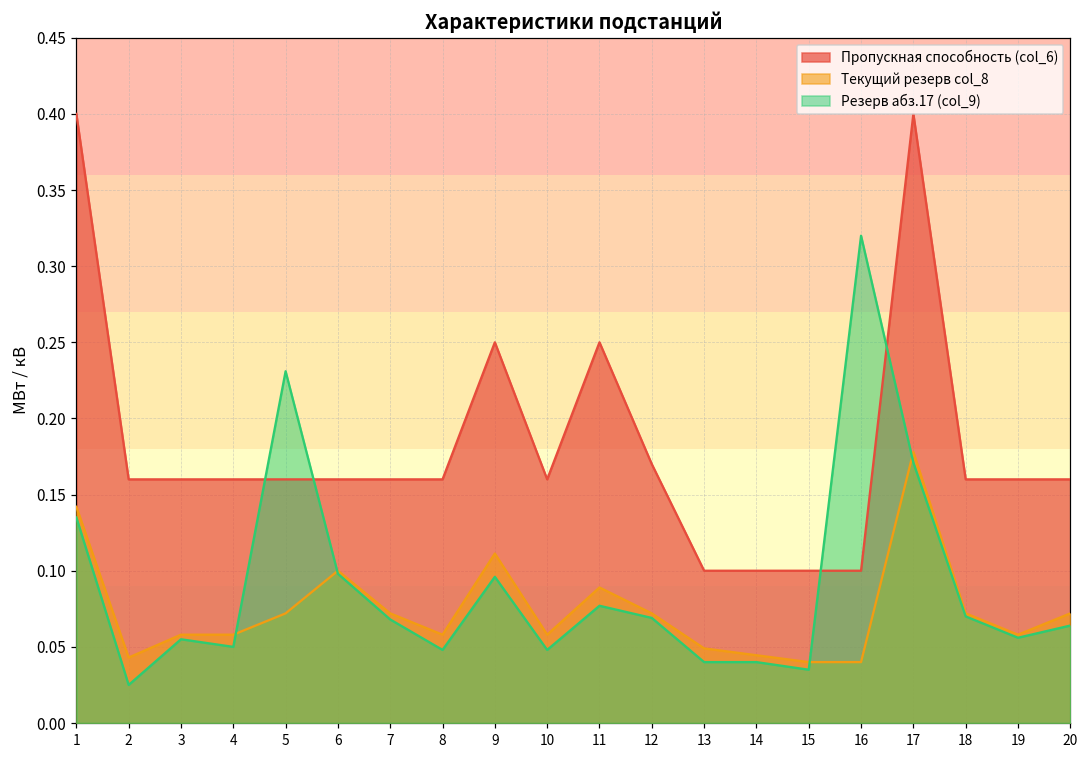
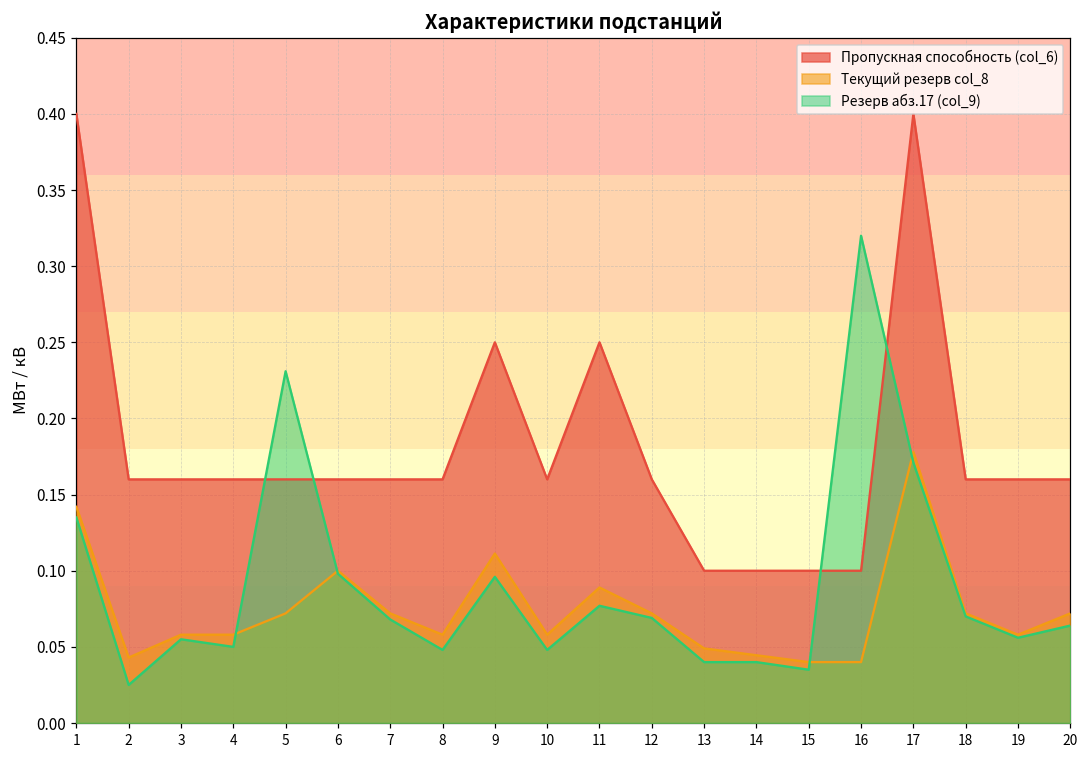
  {
    "Пропускная способность (col_6)": {
      "1": 0.40,
      "2": 0.16,
      "3": 0.16,
      "4": 0.16,
      "5": 0.16,
      "6": 0.16,
      "7": 0.16,
      "8": 0.16,
      "9": 0.25,
      "10": 0.16,
      "11": 0.25,
-     "12": 0.17,
+     "12": 0.16,
      "13": 0.10,
      "14": 0.10,
      "15": 0.10,
      "16": 0.10,
      "18": 0.16,
      "19": 0.16,
      "20": 0.16
    },
    "Текущий резерв col_8": {
      "1": 0.142,
      "2": 0.043,
      "3": 0.058,
      "4": 0.058,
      "5": 0.072,
      "6": 0.10,
      "7": 0.072,
      "8": 0.058,
      "9": 0.11,
      "10": 0.058,
      "11": 0.09,
      "12": 0.072,
      "13": 0.05,
      "14": 0.045,
      "15": 0.04,
      "16": 0.04,
      "17": 0.178,
      "18": 0.072,
      "19": 0.058,
      "20": 0.072
    },
    "Резерв абз.17 (col_9)": {
      "1": 0.135,
      "2": 0.025,
      "3": 0.055,
      "4": 0.05,
      "5": 0.23,
      "6": 0.098,
      "7": 0.068,
      "8": 0.048,
      "9": 0.096,
      "10": 0.048,
      "11": 0.077,
      "12": 0.07,
      "13": 0.04,
      "14": 0.04,
      "15": 0.035,
      "16": 0.32,
      "17": 0.17,
      "18": 0.07,
      "19": 0.056,
      "20": 0.064
    }
  }
